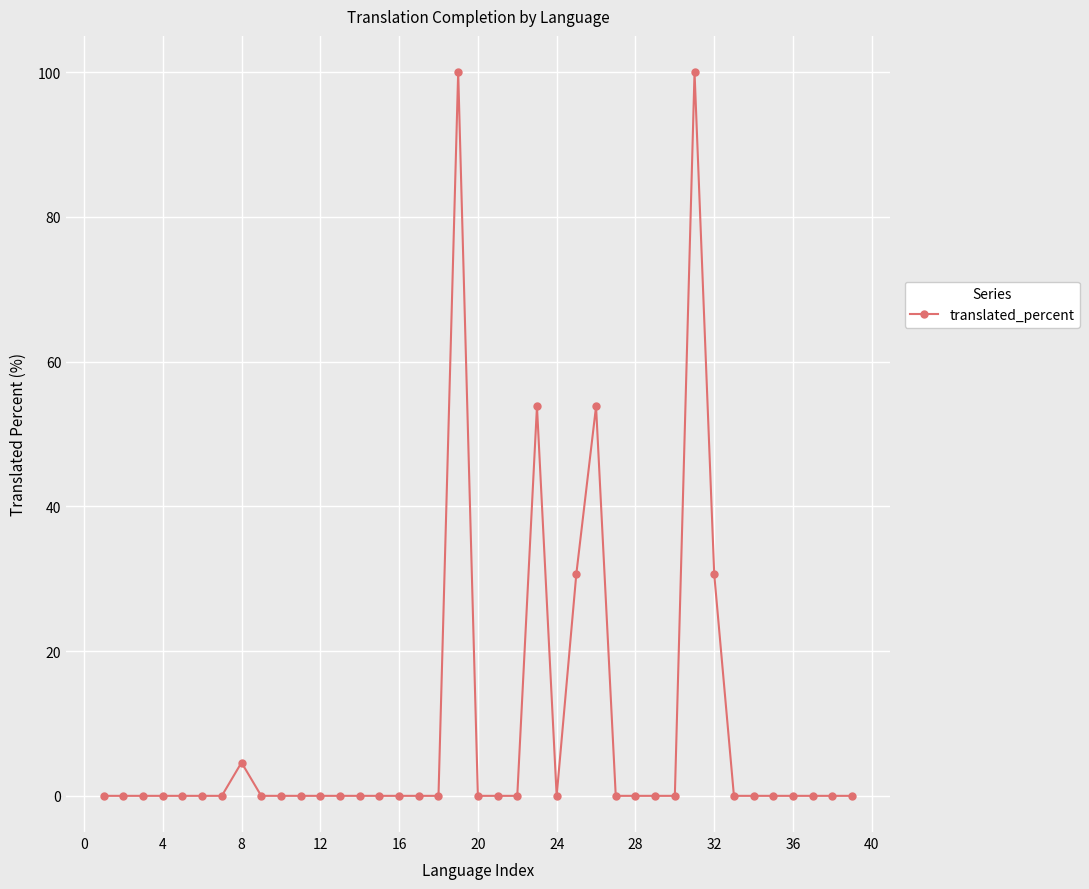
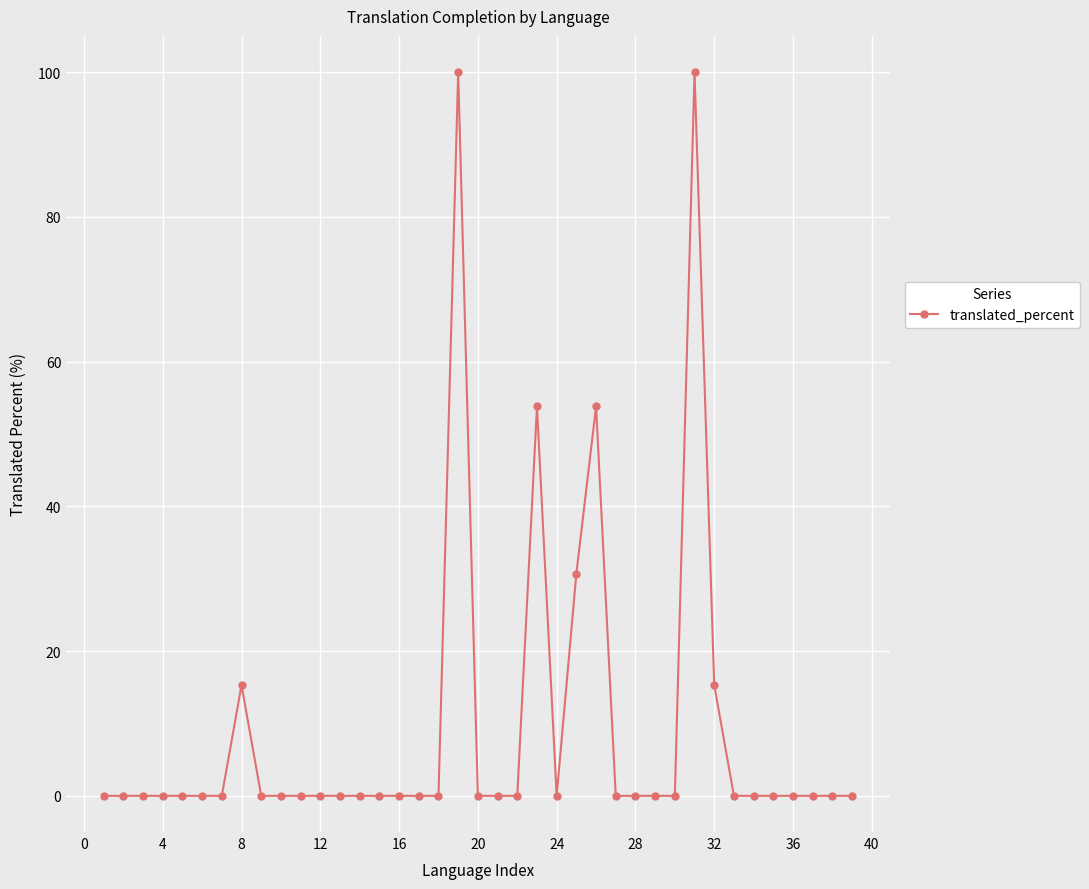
  {
    "4": 0,
-   "8": 5,
+   "8": 15,
    "12": 0,
    "16": 0,
    "20": 0,
    "24": 0,
    "28": 0,
-   "32": 31,
+   "32": 15,
    "36": 0
  }
